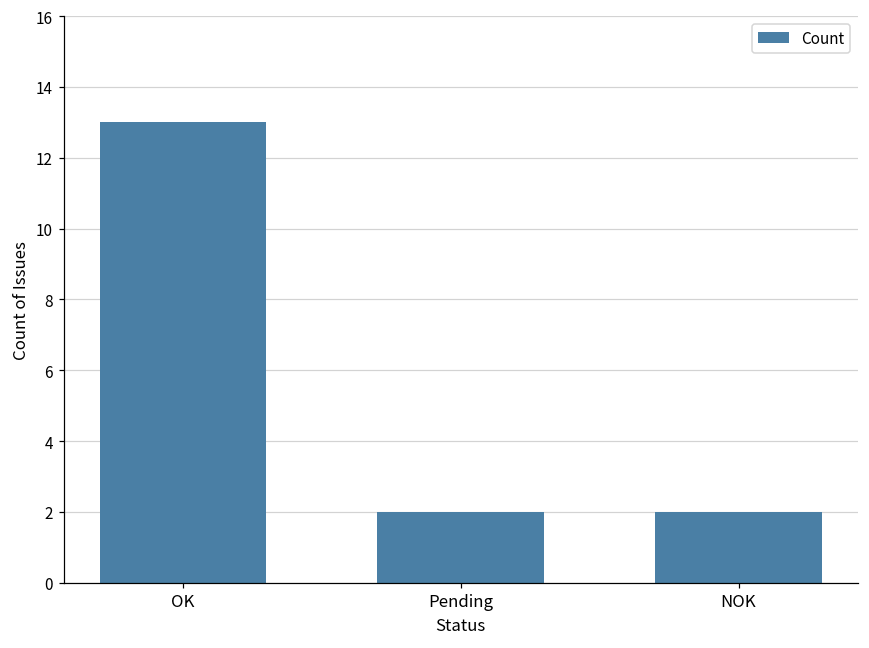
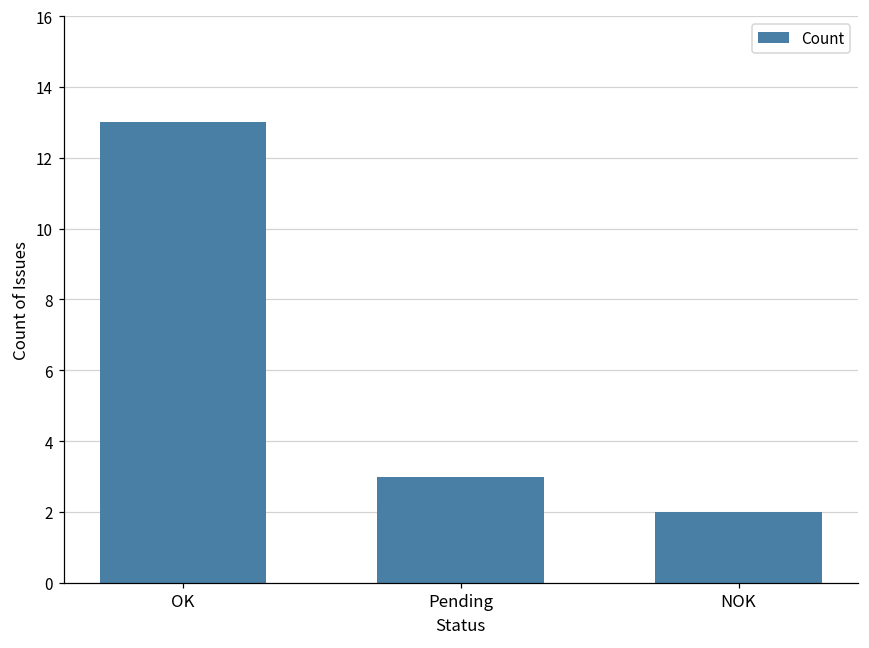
  {
    "OK": 13,
-   "Pending": 2,
+   "Pending": 3,
    "NOK": 2
  }
